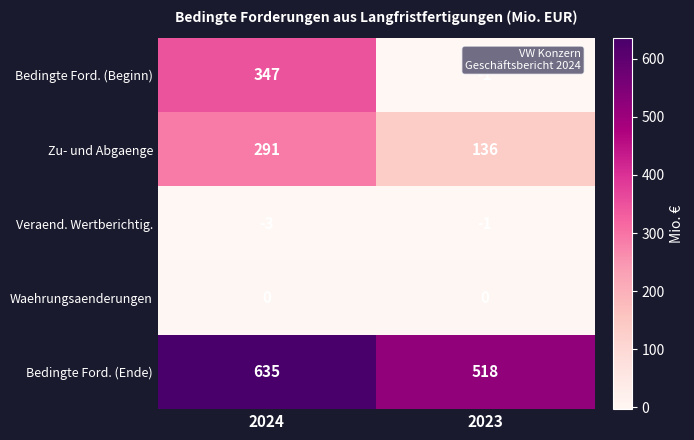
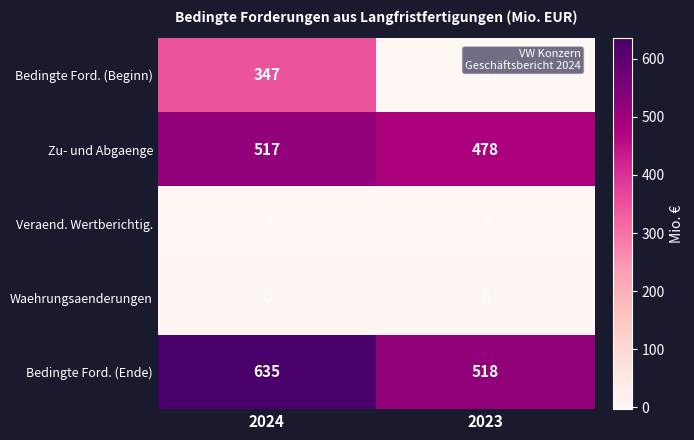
  {
    "Bedingte Ford. (Beginn)": {
      "2024": 347
    },
    "Zu- und Abgaenge": {
-     "2024": 291,
-     "2023": 136
+     "2024": 517,
+     "2023": 478
    },
    "Bedingte Ford. (Ende)": {
      "2024": 635,
      "2023": 518
    }
  }
